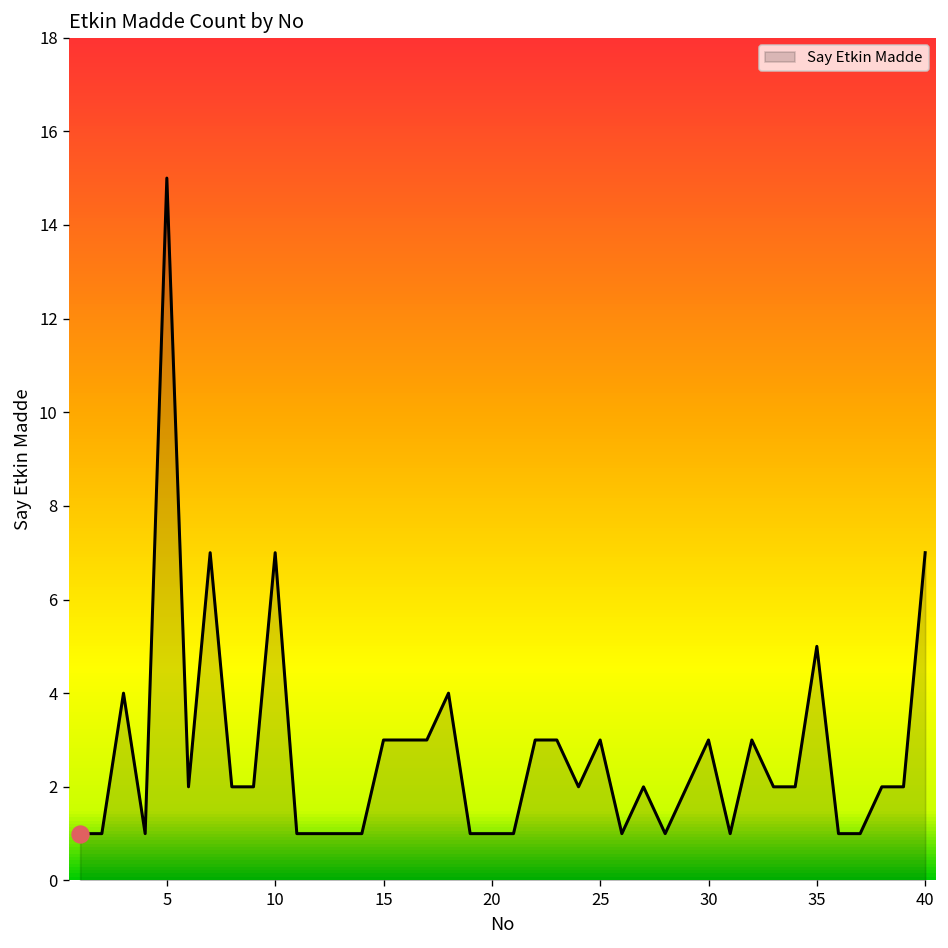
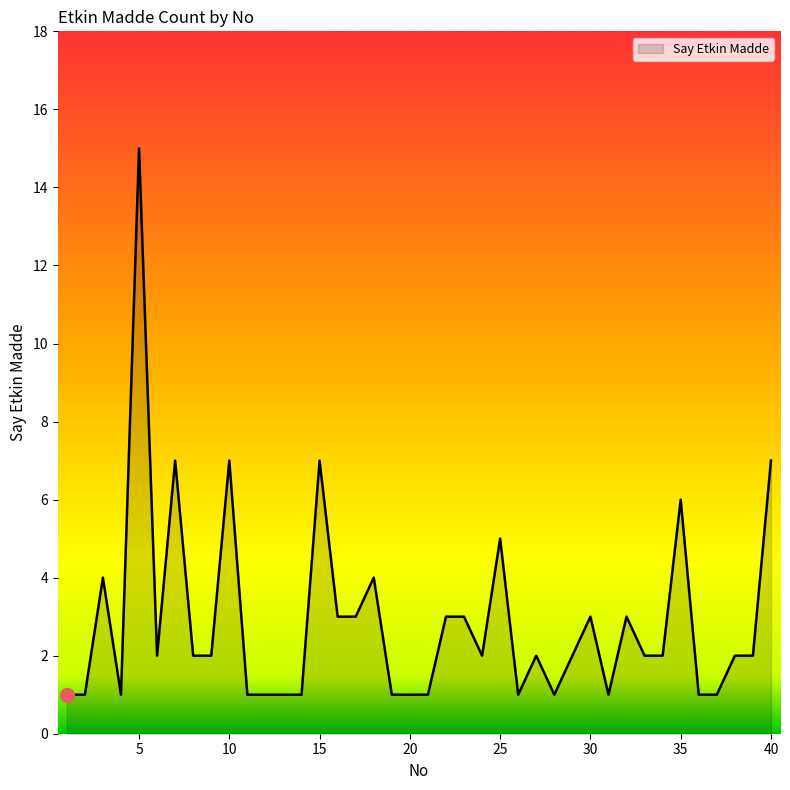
  {
    "Say Etkin Madde": {
      "5": 15,
      "10": 7,
-     "15": 3,
+     "15": 7,
      "20": 1,
-     "25": 3,
+     "25": 5,
      "30": 3,
-     "35": 5,
+     "35": 6,
      "40": 7
    }
  }
